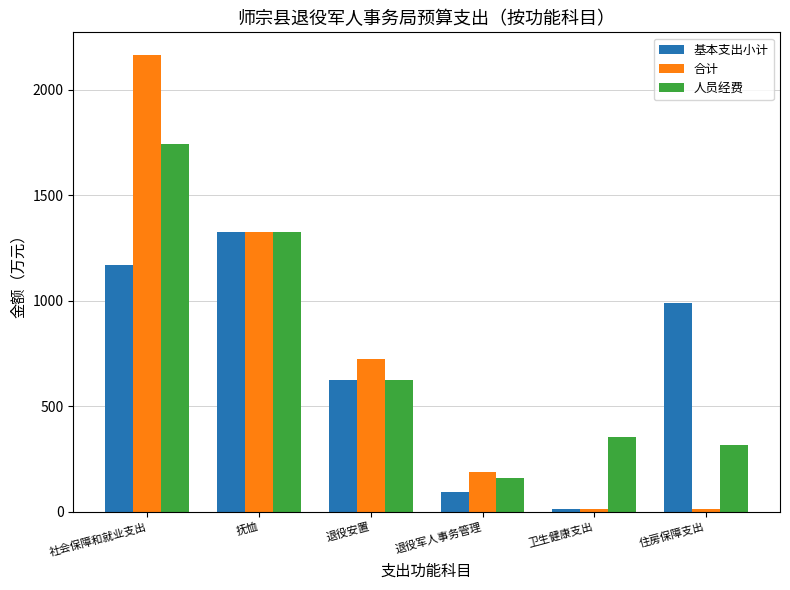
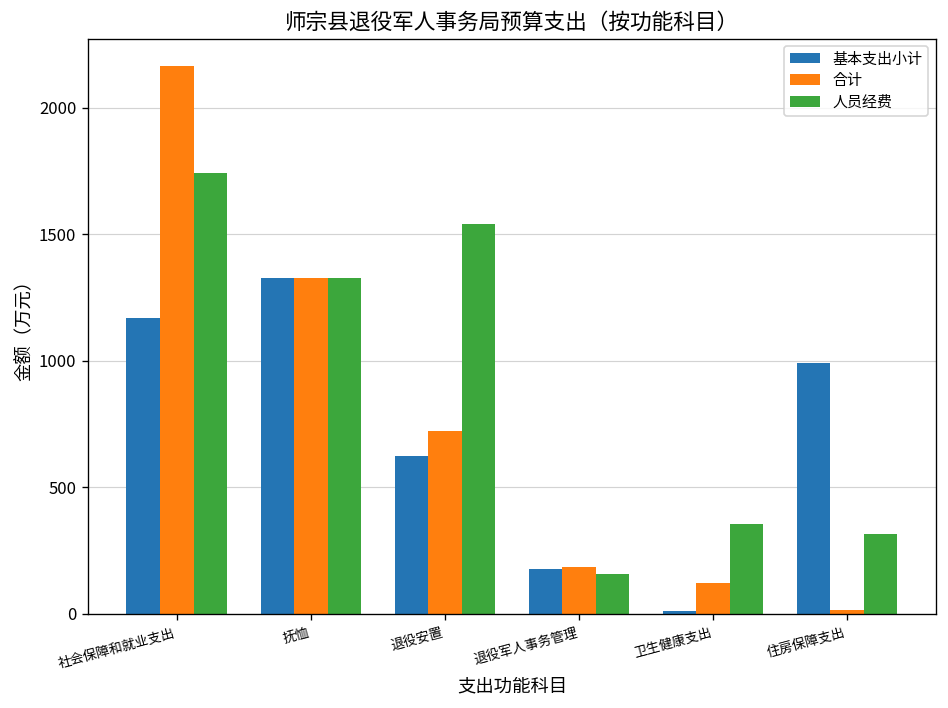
  {
    "基本支出小计": {
      "社会保障和就业支出": 1170,
      "抚恤": 1330,
      "退役安置": 630,
-     "退役军人事务管理": 90,
+     "退役军人事务管理": 180,
      "卫生健康支出": 10,
      "住房保障支出": 990
    },
    "合计": {
      "社会保障和就业支出": 2160,
      "抚恤": 1330,
      "退役安置": 720,
      "退役军人事务管理": 190,
-     "卫生健康支出": 10,
+     "卫生健康支出": 120,
      "住房保障支出": 10
    },
    "人员经费": {
      "社会保障和就业支出": 1740,
      "抚恤": 1330,
-     "退役安置": 630,
+     "退役安置": 1540,
      "退役军人事务管理": 160,
      "卫生健康支出": 350,
      "住房保障支出": 310
    }
  }
